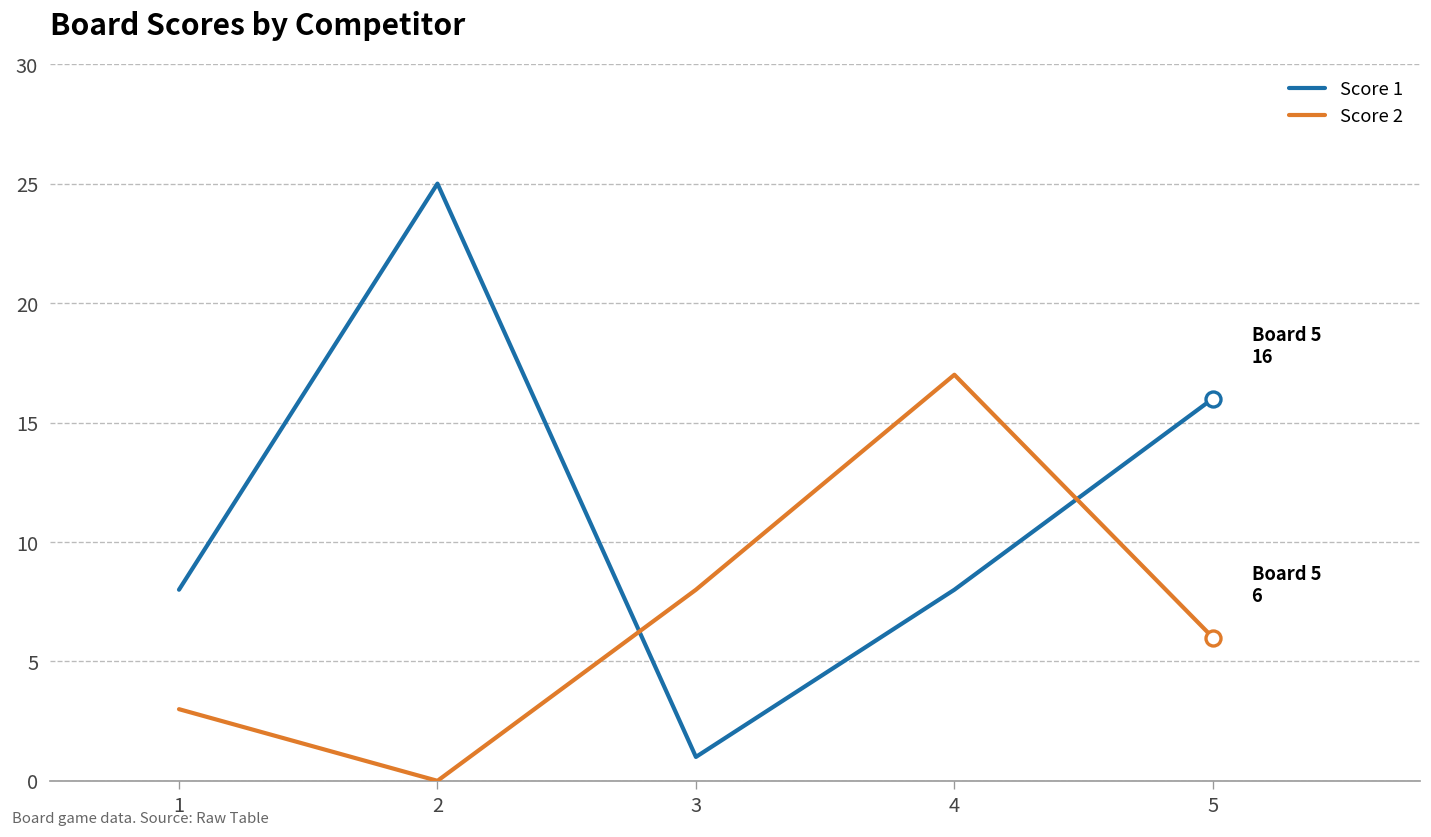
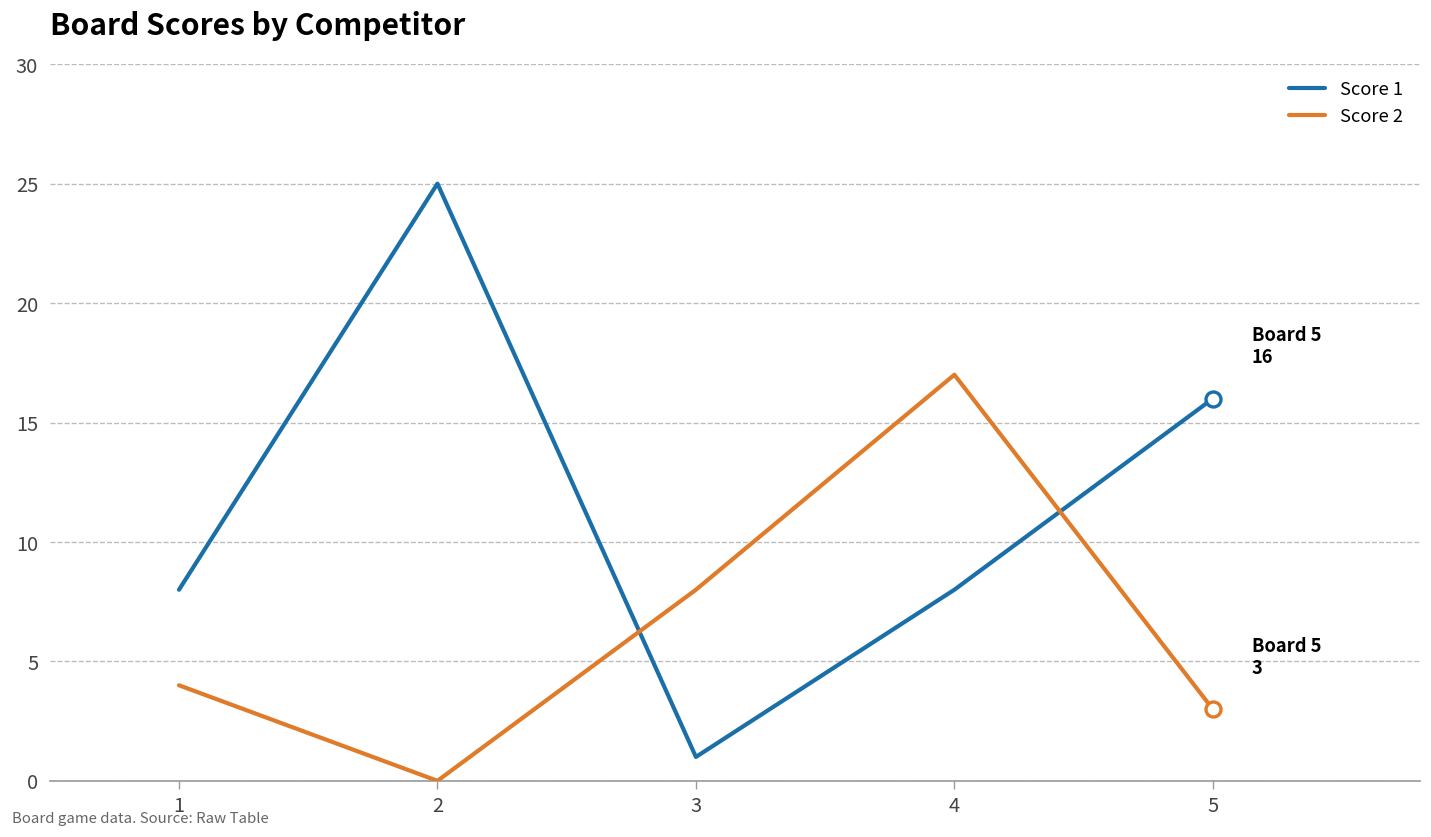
  {
    "Score 1": {
      "1": 8,
      "2": 25,
      "3": 1,
      "4": 8
    },
    "Score 2": {
-     "1": 3,
-     "5": 6
+     "1": 4,
+     "5": 3
    }
  }
